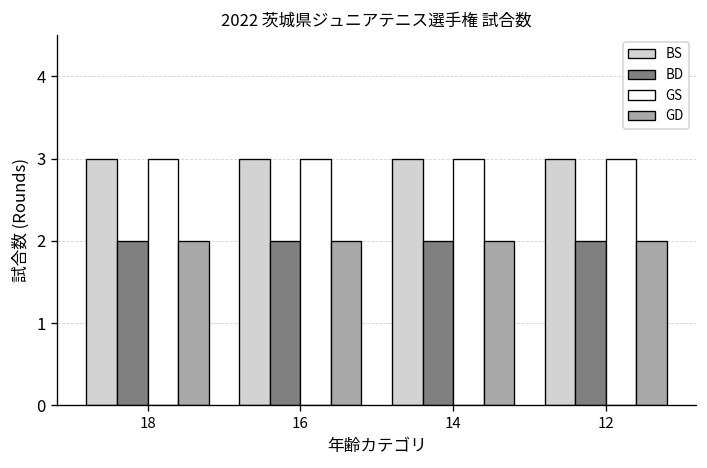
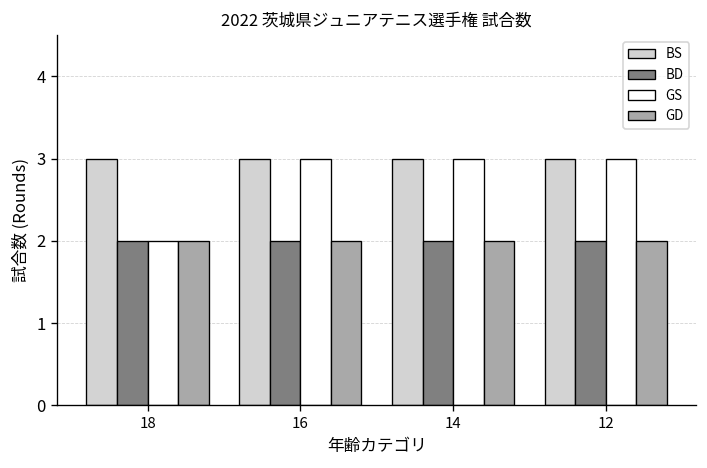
  {
    "BS": {
      "18": 3,
      "16": 3,
      "14": 3,
      "12": 3
    },
    "BD": {
      "18": 2,
      "16": 2,
      "14": 2,
      "12": 2
    },
    "GS": {
-     "18": 3,
+     "18": 2,
      "16": 3,
      "14": 3,
      "12": 3
    },
    "GD": {
      "18": 2,
      "16": 2,
      "14": 2,
      "12": 2
    }
  }
